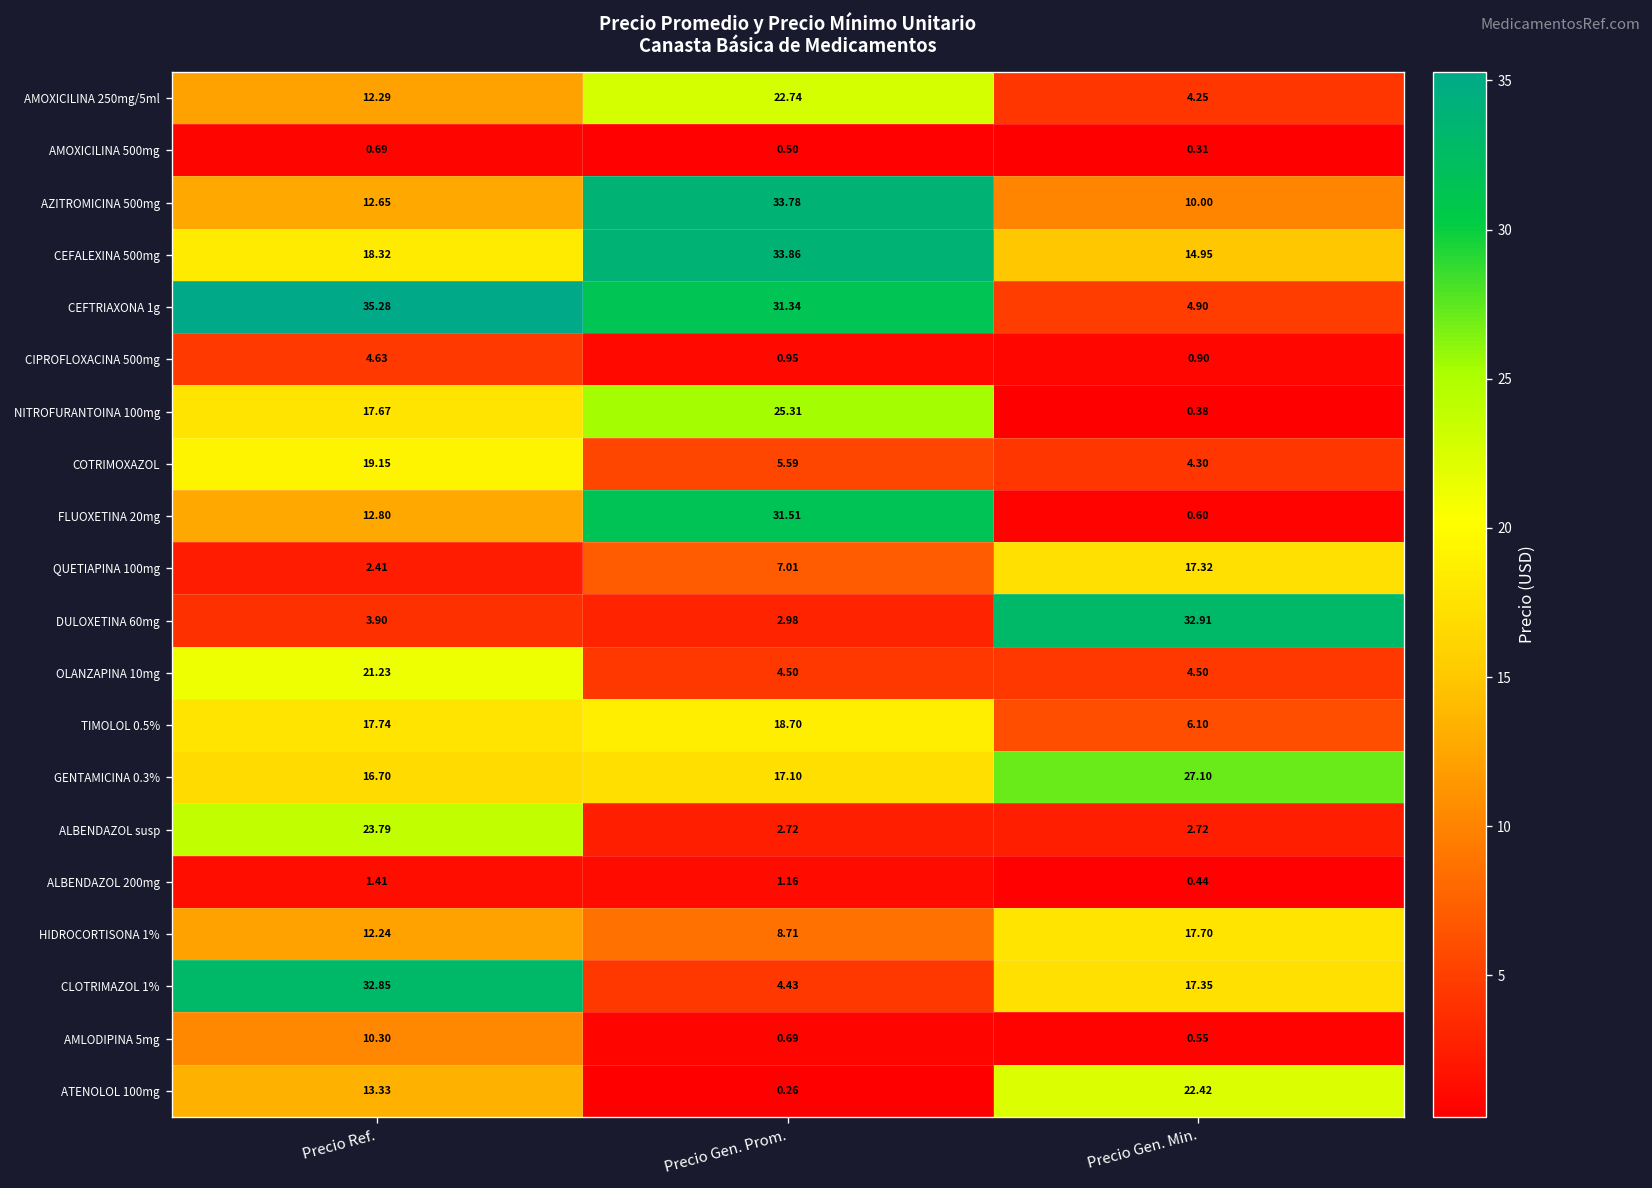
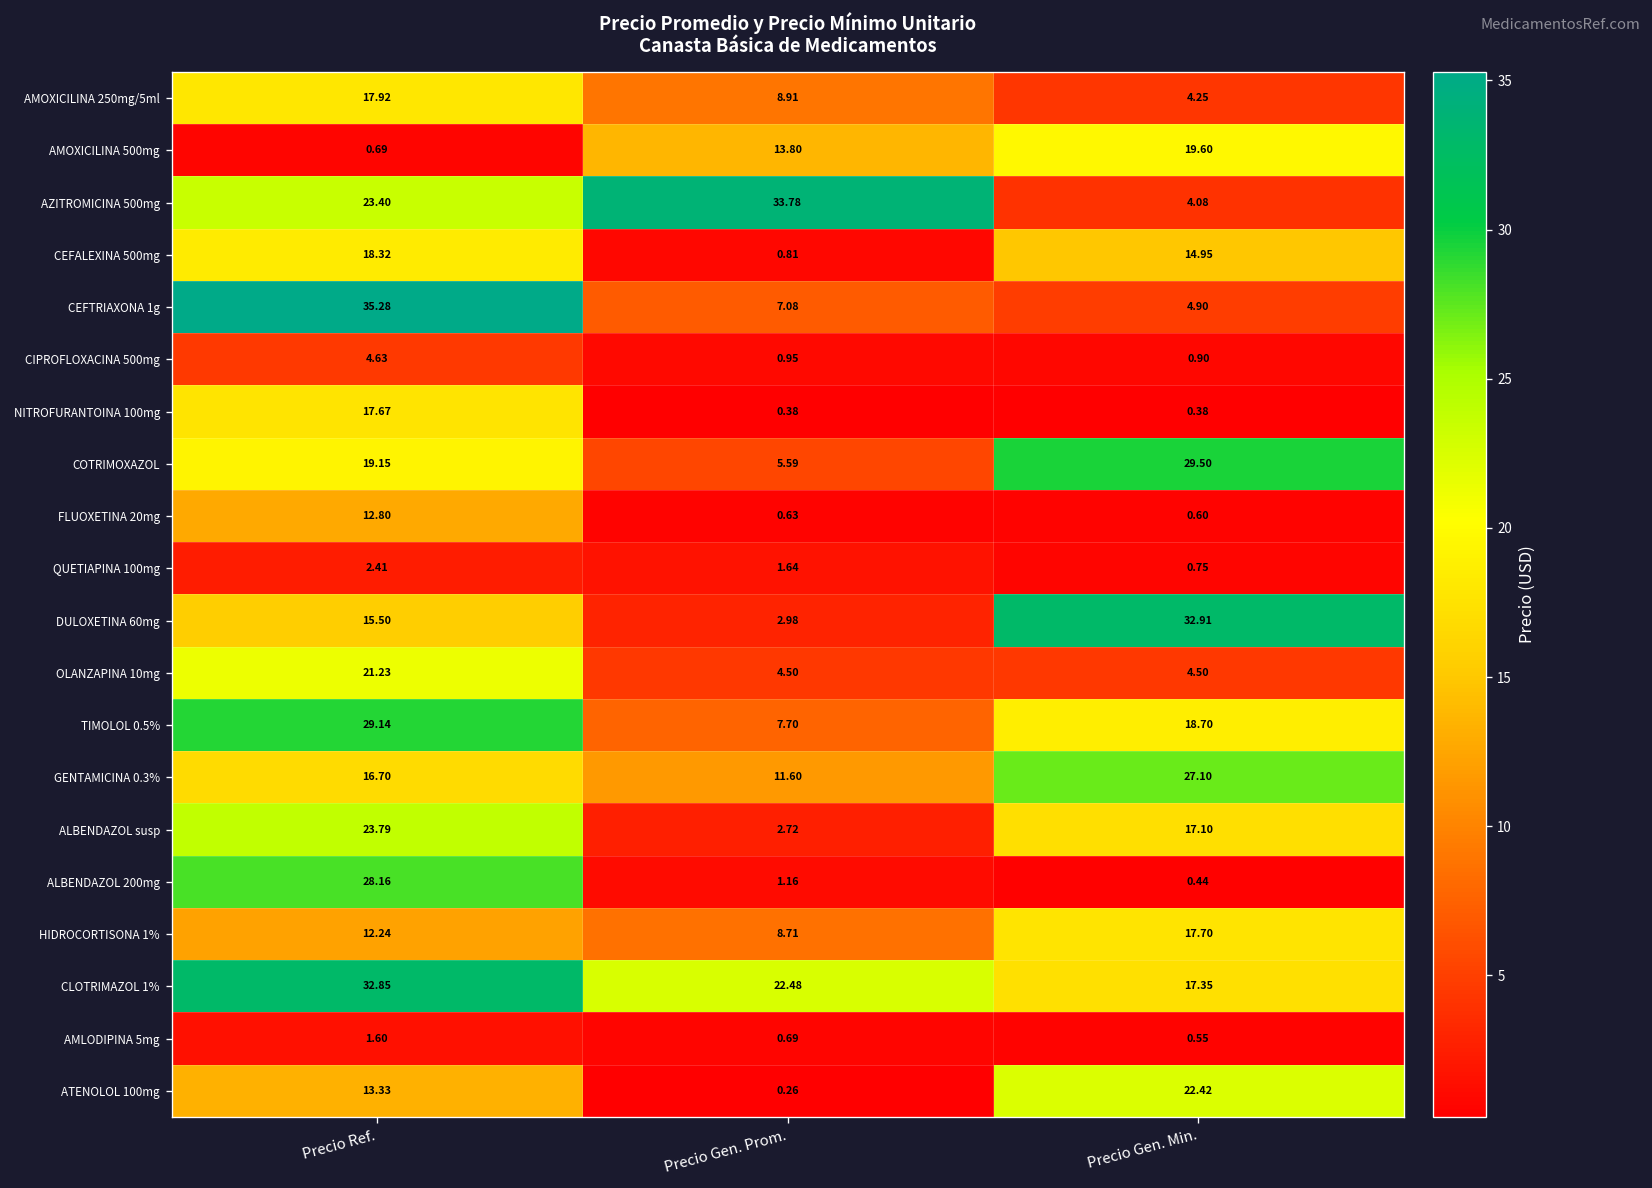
  {
    "AMOXICILINA 250mg/5ml": {
-     "Precio Ref.": 12.29,
-     "Precio Gen. Prom.": 22.74,
+     "Precio Ref.": 17.92,
+     "Precio Gen. Prom.": 8.91,
      "Precio Gen. Min.": 4.25
    },
    "AMOXICILINA 500mg": {
      "Precio Ref.": 0.69,
-     "Precio Gen. Prom.": 0.50,
-     "Precio Gen. Min.": 0.31
+     "Precio Gen. Prom.": 13.80,
+     "Precio Gen. Min.": 19.60
    },
    "AZITROMICINA 500mg": {
-     "Precio Ref.": 12.65,
+     "Precio Ref.": 23.40,
      "Precio Gen. Prom.": 33.78,
-     "Precio Gen. Min.": 10.00
+     "Precio Gen. Min.": 4.08
    },
    "CEFALEXINA 500mg": {
      "Precio Ref.": 18.32,
-     "Precio Gen. Prom.": 33.86,
+     "Precio Gen. Prom.": 0.81,
      "Precio Gen. Min.": 14.95
    },
    "CEFTRIAXONA 1g": {
      "Precio Ref.": 35.28,
-     "Precio Gen. Prom.": 31.34,
+     "Precio Gen. Prom.": 7.08,
      "Precio Gen. Min.": 4.90
    },
    "CIPROFLOXACINA 500mg": {
      "Precio Ref.": 4.63,
      "Precio Gen. Prom.": 0.95,
      "Precio Gen. Min.": 0.90
    },
    "NITROFURANTOINA 100mg": {
      "Precio Ref.": 17.67,
-     "Precio Gen. Prom.": 25.31,
+     "Precio Gen. Prom.": 0.38,
      "Precio Gen. Min.": 0.38
    },
    "COTRIMOXAZOL": {
      "Precio Ref.": 19.15,
      "Precio Gen. Prom.": 5.59,
-     "Precio Gen. Min.": 4.30
+     "Precio Gen. Min.": 29.50
    },
    "FLUOXETINA 20mg": {
      "Precio Ref.": 12.80,
-     "Precio Gen. Prom.": 31.51,
+     "Precio Gen. Prom.": 0.63,
      "Precio Gen. Min.": 0.60
    },
    "QUETIAPINA 100mg": {
      "Precio Ref.": 2.41,
-     "Precio Gen. Prom.": 7.01,
-     "Precio Gen. Min.": 17.32
+     "Precio Gen. Prom.": 1.64,
+     "Precio Gen. Min.": 0.75
    },
    "DULOXETINA 60mg": {
-     "Precio Ref.": 3.90,
+     "Precio Ref.": 15.50,
      "Precio Gen. Prom.": 2.98,
      "Precio Gen. Min.": 32.91
    },
    "OLANZAPINA 10mg": {
      "Precio Ref.": 21.23,
      "Precio Gen. Prom.": 4.50,
      "Precio Gen. Min.": 4.50
    },
    "TIMOLOL 0.5%": {
-     "Precio Ref.": 17.74,
-     "Precio Gen. Prom.": 18.70,
-     "Precio Gen. Min.": 6.10
+     "Precio Ref.": 29.14,
+     "Precio Gen. Prom.": 7.70,
+     "Precio Gen. Min.": 18.70
    },
    "GENTAMICINA 0.3%": {
      "Precio Ref.": 16.70,
-     "Precio Gen. Prom.": 17.10,
+     "Precio Gen. Prom.": 11.60,
      "Precio Gen. Min.": 27.10
    },
    "ALBENDAZOL susp": {
      "Precio Ref.": 23.79,
      "Precio Gen. Prom.": 2.72,
-     "Precio Gen. Min.": 2.72
+     "Precio Gen. Min.": 17.10
    },
    "ALBENDAZOL 200mg": {
-     "Precio Ref.": 1.41,
+     "Precio Ref.": 28.16,
      "Precio Gen. Prom.": 1.16,
      "Precio Gen. Min.": 0.44
    },
    "HIDROCORTISONA 1%": {
      "Precio Ref.": 12.24,
      "Precio Gen. Prom.": 8.71,
      "Precio Gen. Min.": 17.70
    },
    "CLOTRIMAZOL 1%": {
      "Precio Ref.": 32.85,
-     "Precio Gen. Prom.": 4.43,
+     "Precio Gen. Prom.": 22.48,
      "Precio Gen. Min.": 17.35
    },
    "AMLODIPINA 5mg": {
-     "Precio Ref.": 10.30,
+     "Precio Ref.": 1.60,
      "Precio Gen. Prom.": 0.69,
      "Precio Gen. Min.": 0.55
    },
    "ATENOLOL 100mg": {
      "Precio Ref.": 13.33,
      "Precio Gen. Prom.": 0.26,
      "Precio Gen. Min.": 22.42
    }
  }
